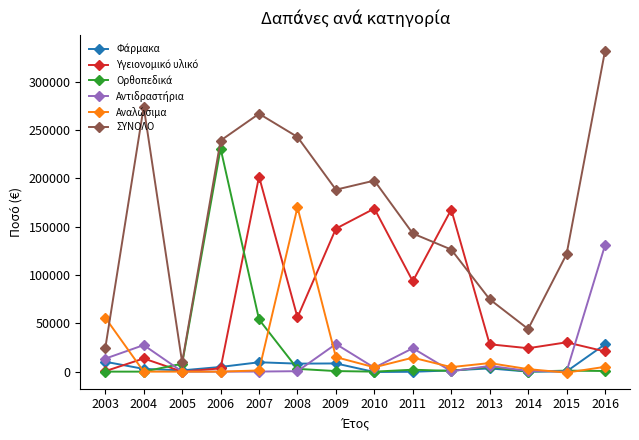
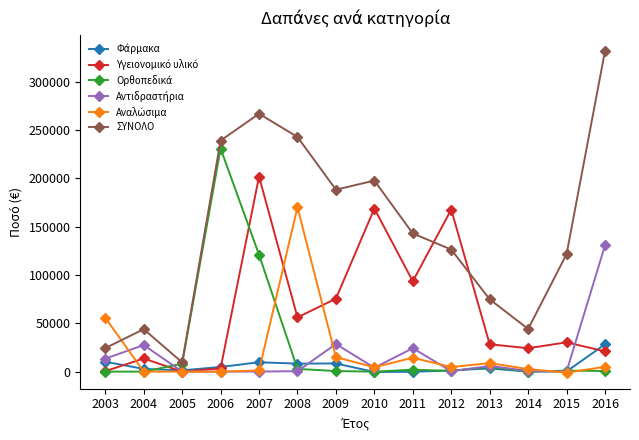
  {
    "Φάρμακα": {
      "2003": 10000,
      "2004": 0,
      "2007": 10000,
      "2008": 10000,
      "2009": 10000,
      "2016": 30000
    },
    "Υγειονομικό υλικό": {
      "2004": 10000,
      "2007": 200000,
      "2008": 60000,
-     "2009": 150000,
+     "2009": 80000,
      "2010": 170000,
      "2011": 90000,
      "2012": 170000,
      "2013": 30000,
      "2014": 20000,
      "2015": 30000,
      "2016": 20000
    },
    "Ορθοπεδικά": {
      "2006": 230000,
-     "2007": 50000,
+     "2007": 120000,
      "2009": 0,
      "2016": 0
    },
    "Αντιδραστήρια": {
      "2003": 10000,
      "2004": 30000,
      "2009": 30000,
      "2011": 20000,
      "2016": 130000
    },
    "Αναλώσιμα": {
      "2003": 60000,
      "2008": 170000,
      "2009": 10000,
      "2011": 10000,
      "2012": 0,
      "2013": 10000,
      "2016": 0
    },
    "ΣΥΝΟΛΟ": {
      "2003": 20000,
-     "2004": 270000,
+     "2004": 40000,
      "2006": 240000,
      "2007": 270000,
      "2008": 240000,
      "2009": 190000,
      "2010": 200000,
      "2011": 140000,
      "2012": 130000,
      "2013": 70000,
      "2014": 40000,
      "2015": 120000,
      "2016": 330000
    }
  }
